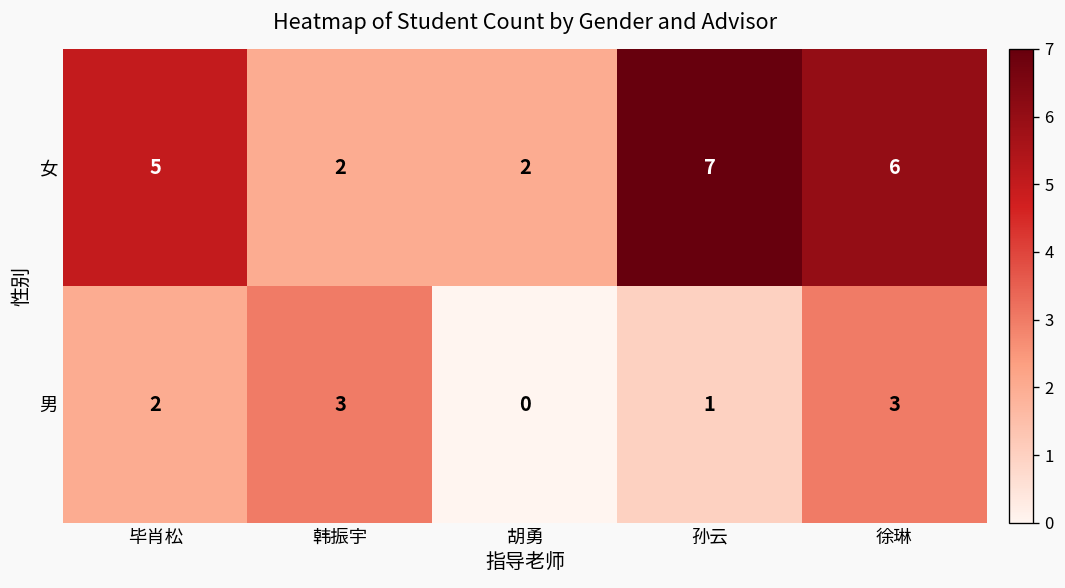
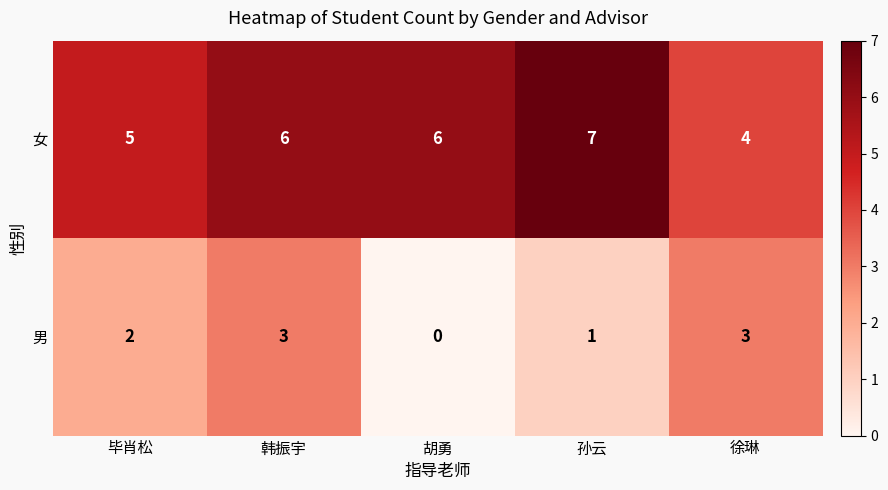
  {
    "女": {
      "毕肖松": 5,
-     "韩振宇": 2,
-     "胡勇": 2,
+     "韩振宇": 6,
+     "胡勇": 6,
      "孙云": 7,
-     "徐琳": 6
+     "徐琳": 4
    },
    "男": {
      "毕肖松": 2,
      "韩振宇": 3,
      "胡勇": 0,
      "孙云": 1,
      "徐琳": 3
    }
  }
